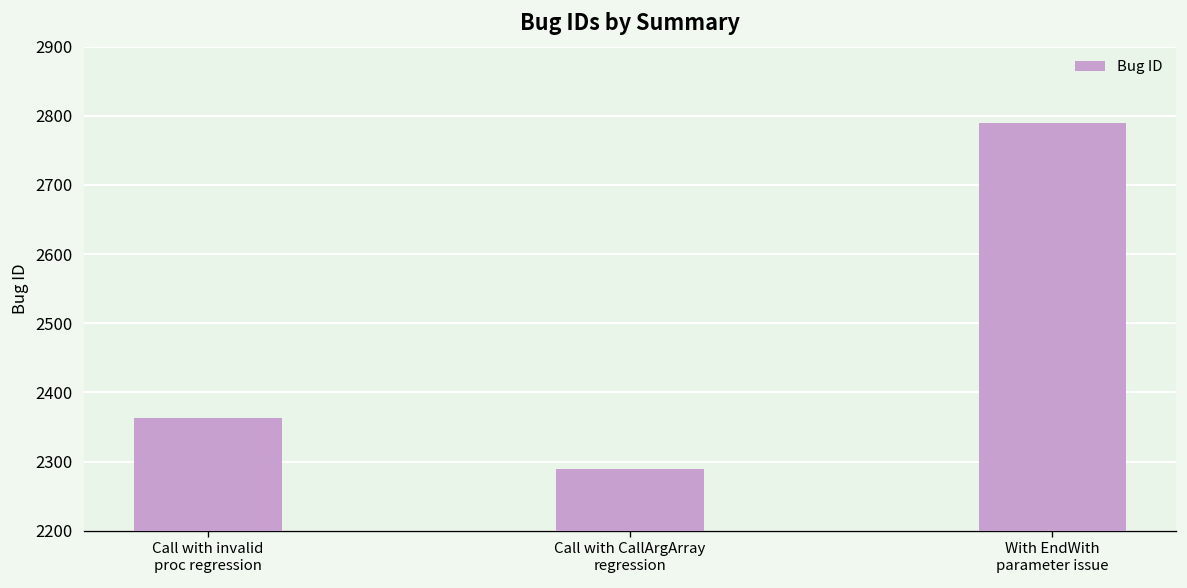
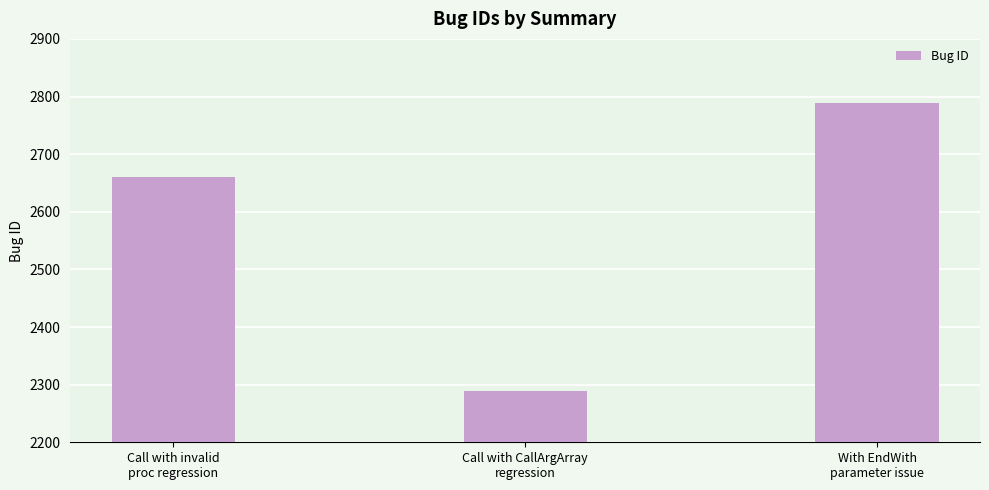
  {
-   "Call with invalid proc regression": 2360,
+   "Call with invalid proc regression": 2660,
    "Call with CallArgArray regression": 2290,
    "With EndWith parameter issue": 2790
  }
